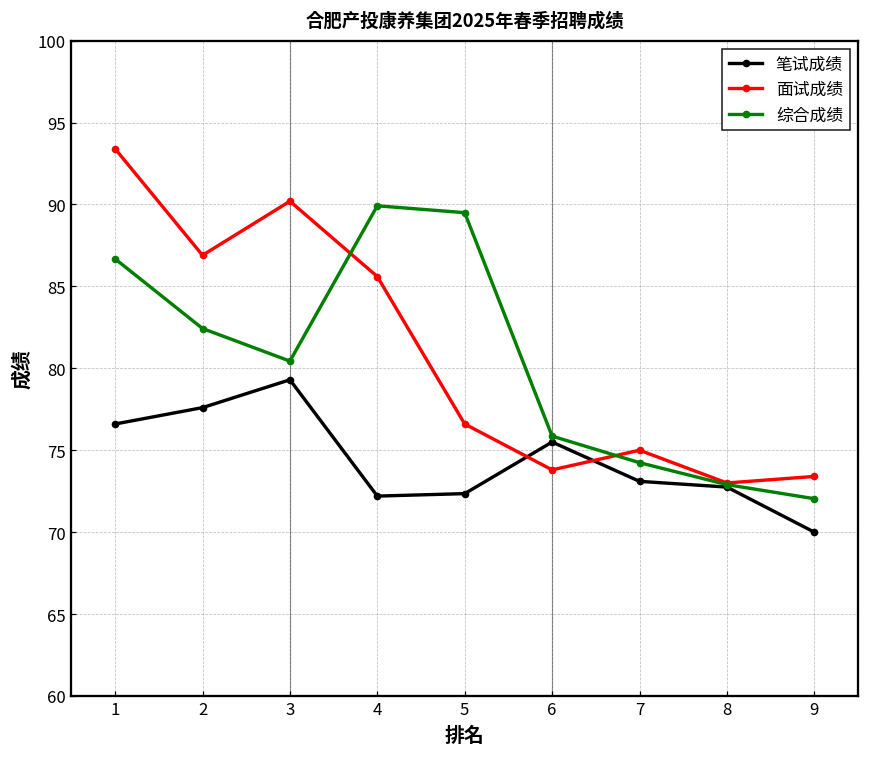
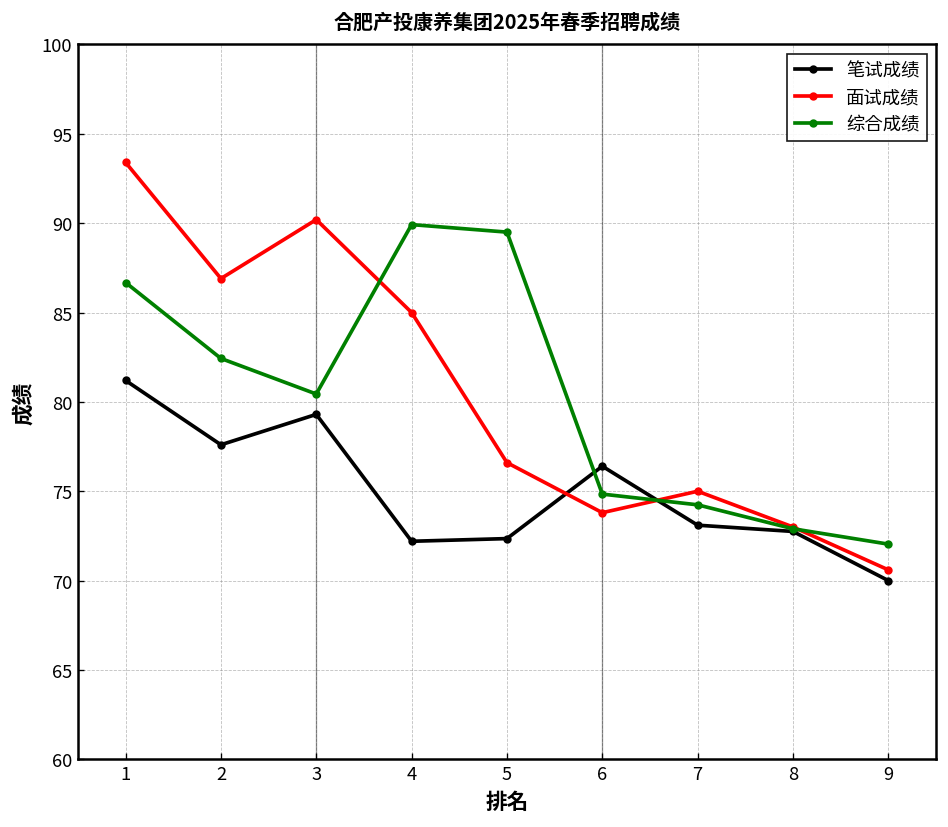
  {
    "笔试成绩": {
-     "1": 76.6,
+     "1": 81.2,
      "2": 77.6,
      "3": 79.3,
      "4": 72.2,
      "5": 72.4,
-     "6": 75.5,
+     "6": 76.4,
      "7": 73.1,
      "9": 70.0
    },
    "面试成绩": {
      "1": 93.4,
      "2": 86.9,
      "3": 90.2,
-     "4": 85.6,
+     "4": 85.0,
      "5": 76.6,
      "6": 73.8,
      "7": 75.0,
-     "9": 73.4
+     "9": 70.6
    },
    "综合成绩": {
      "1": 86.7,
      "2": 82.4,
      "3": 80.4,
      "4": 89.9,
      "5": 89.5,
-     "6": 75.9,
+     "6": 74.8,
      "7": 74.2,
      "9": 72.0
    }
  }
